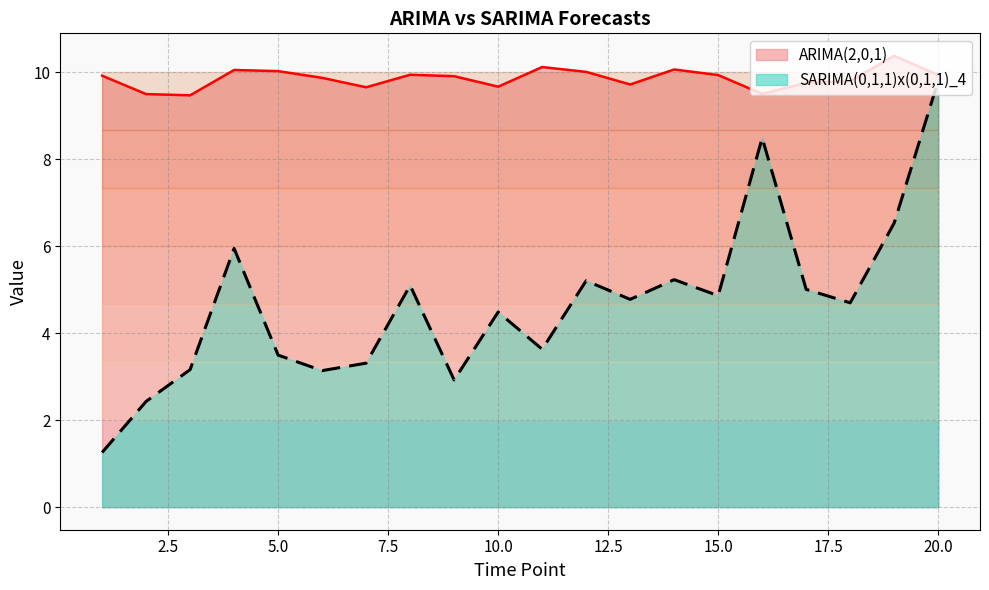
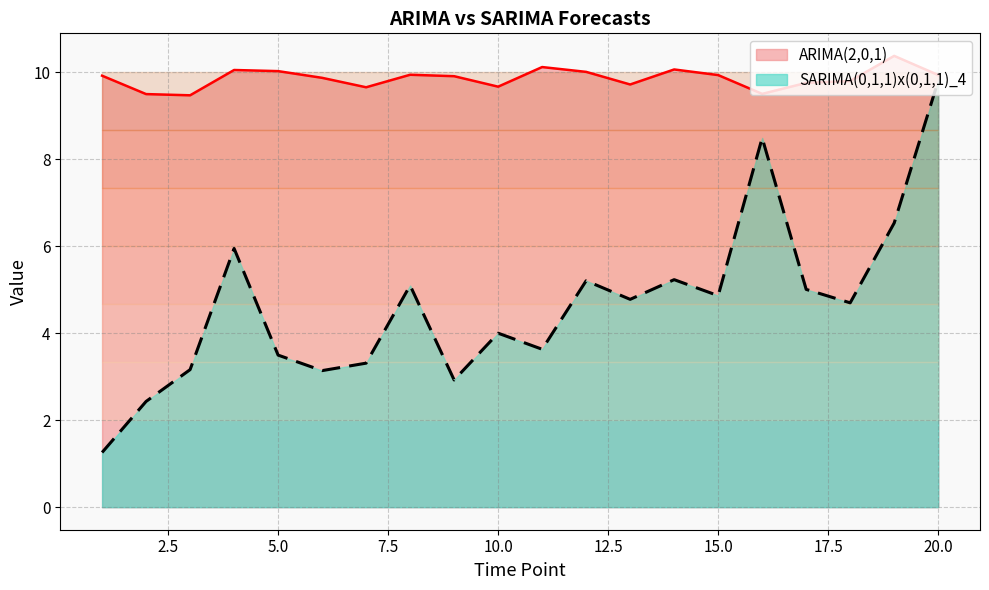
  {
    "SARIMA(0,1,1)x(0,1,1)_4": {
      "5.0": 3.5,
-     "10.0": 4.5,
+     "10.0": 4.0,
      "15.0": 4.9
    }
  }
